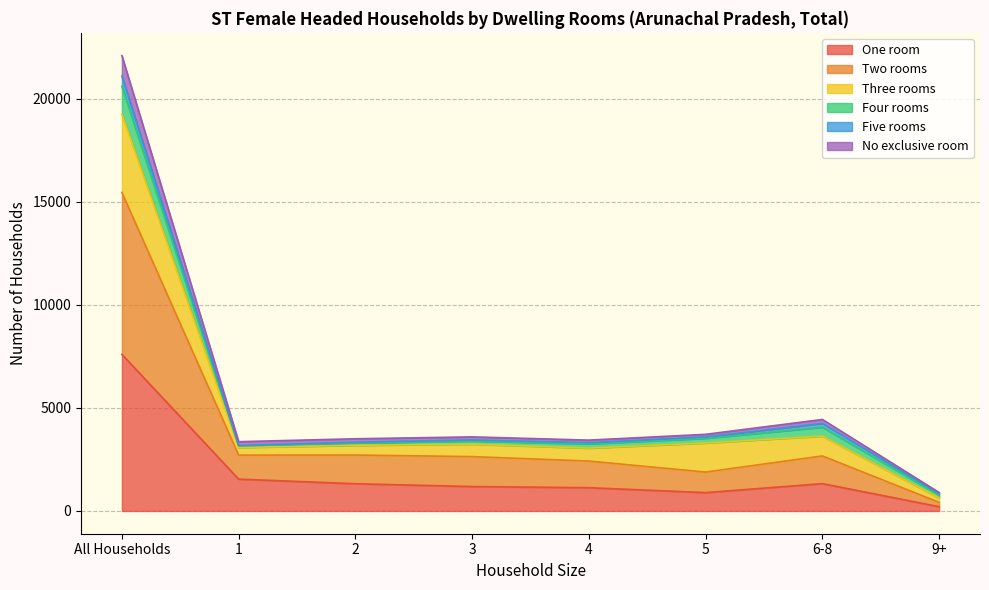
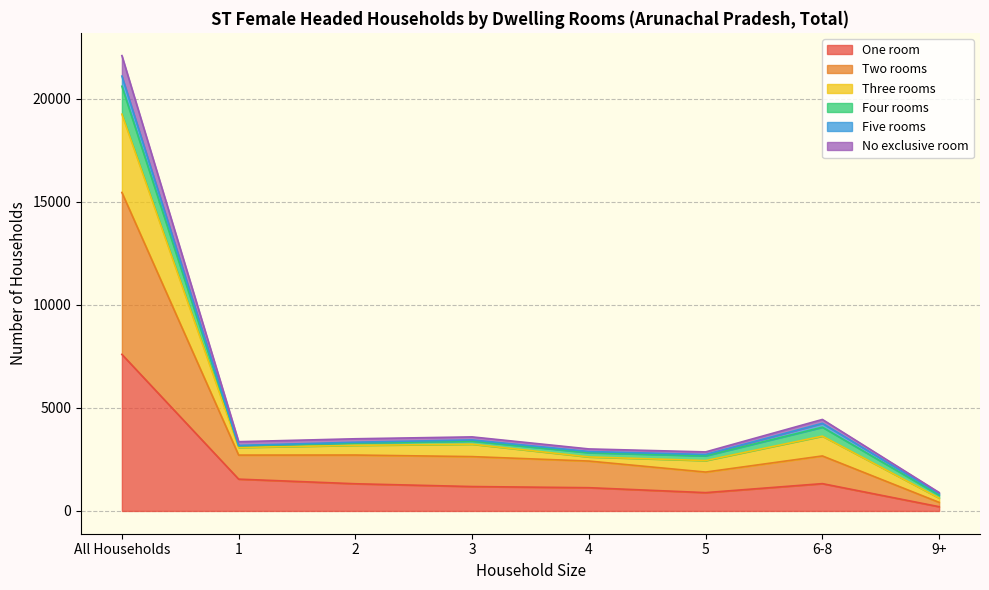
  {
    "Three rooms": {
      "All Households": 3800,
      "3": 600,
-     "4": 600,
-     "5": 1400,
+     "4": 200,
+     "5": 600,
      "6-8": 1000,
      "9+": 200
    },
    "Four rooms": {
      "All Households": 1400,
      "6-8": 400
    },
    "Five rooms": {
      "All Households": 500,
      "6-8": 200
    },
    "No exclusive room": {
      "All Households": 1000,
      "1": 200,
      "2": 200,
      "3": 100,
      "4": 100,
      "5": 100,
      "6-8": 200
    }
  }
